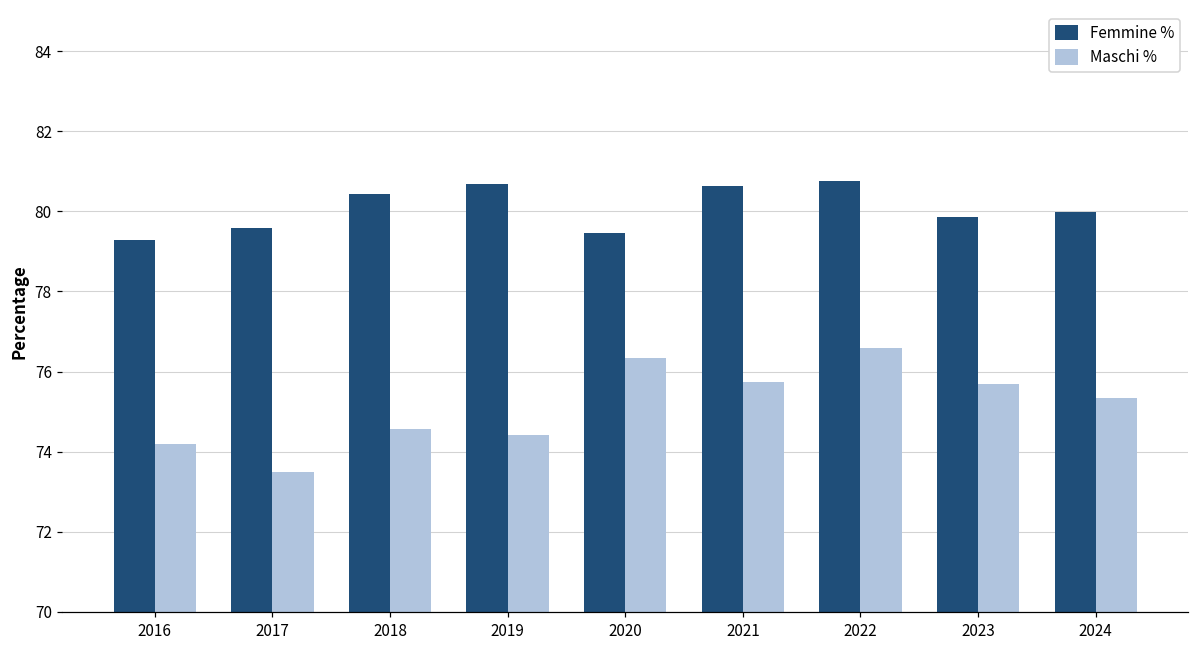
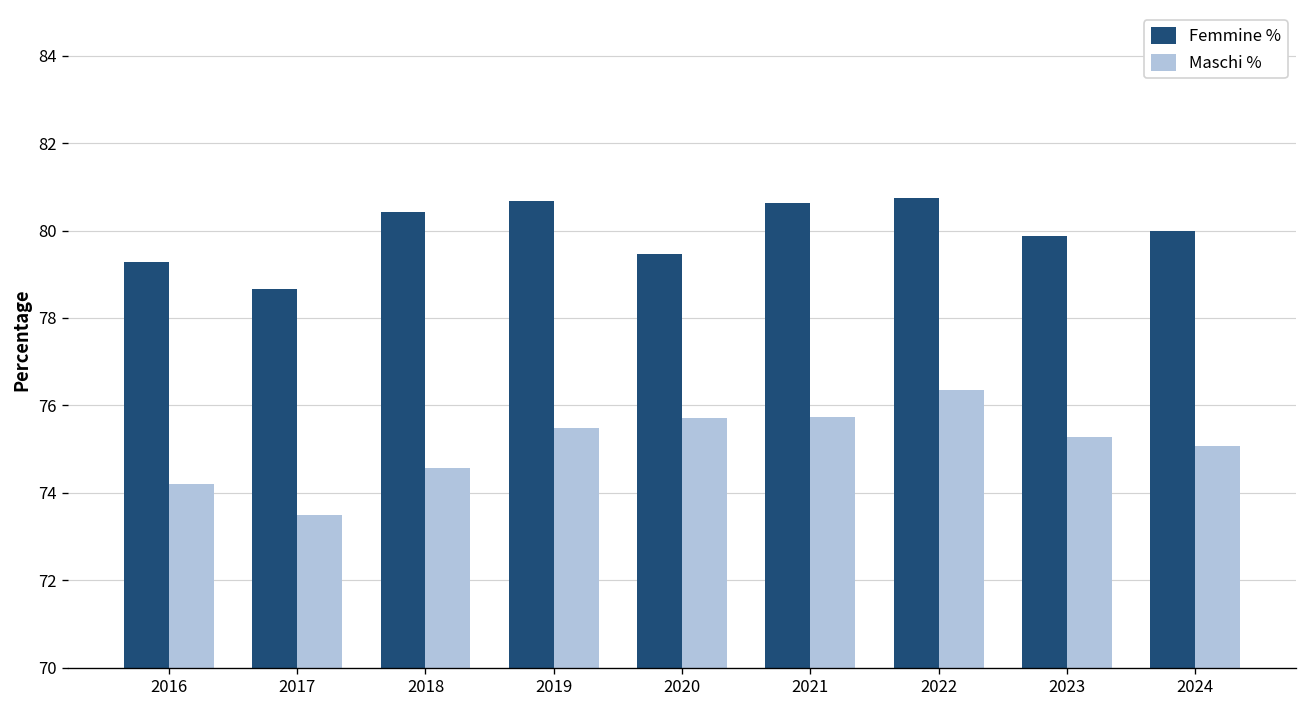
  {
    "Femmine %": {
      "2016": 79.3,
-     "2017": 79.6,
+     "2017": 78.7,
      "2018": 80.4,
      "2019": 80.7,
      "2020": 79.5,
      "2021": 80.6,
      "2022": 80.8,
      "2023": 79.9,
      "2024": 80.0
    },
    "Maschi %": {
      "2016": 74.2,
      "2017": 73.5,
      "2018": 74.6,
-     "2019": 74.4,
-     "2020": 76.4,
+     "2019": 75.5,
+     "2020": 75.7,
      "2021": 75.7,
-     "2022": 76.6,
-     "2023": 75.7,
-     "2024": 75.3
+     "2022": 76.3,
+     "2023": 75.3,
+     "2024": 75.1
    }
  }
